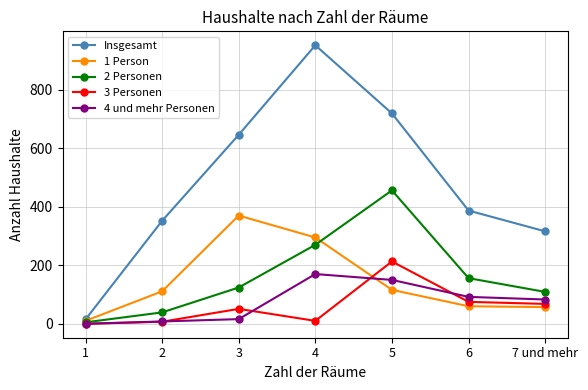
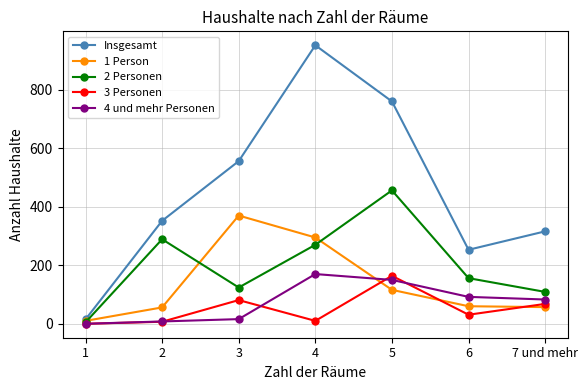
  {
    "Insgesamt": {
      "2": 350,
-     "3": 650,
+     "3": 560,
      "4": 950,
-     "5": 720,
-     "6": 390,
+     "5": 760,
+     "6": 250,
      "7 und mehr": 320
    },
    "1 Person": {
-     "2": 110,
+     "2": 60,
      "3": 370,
      "4": 300,
      "5": 120,
      "6": 60,
      "7 und mehr": 60
    },
    "2 Personen": {
-     "2": 40,
+     "2": 290,
      "3": 120,
      "4": 270,
      "5": 460,
      "6": 160,
      "7 und mehr": 110
    },
    "3 Personen": {
-     "3": 50,
+     "3": 80,
      "4": 10,
-     "5": 210,
-     "6": 80,
+     "5": 160,
+     "6": 30,
      "7 und mehr": 70
    },
    "4 und mehr Personen": {
      "3": 20,
      "4": 170,
      "5": 150,
      "6": 90,
      "7 und mehr": 80
    }
  }
